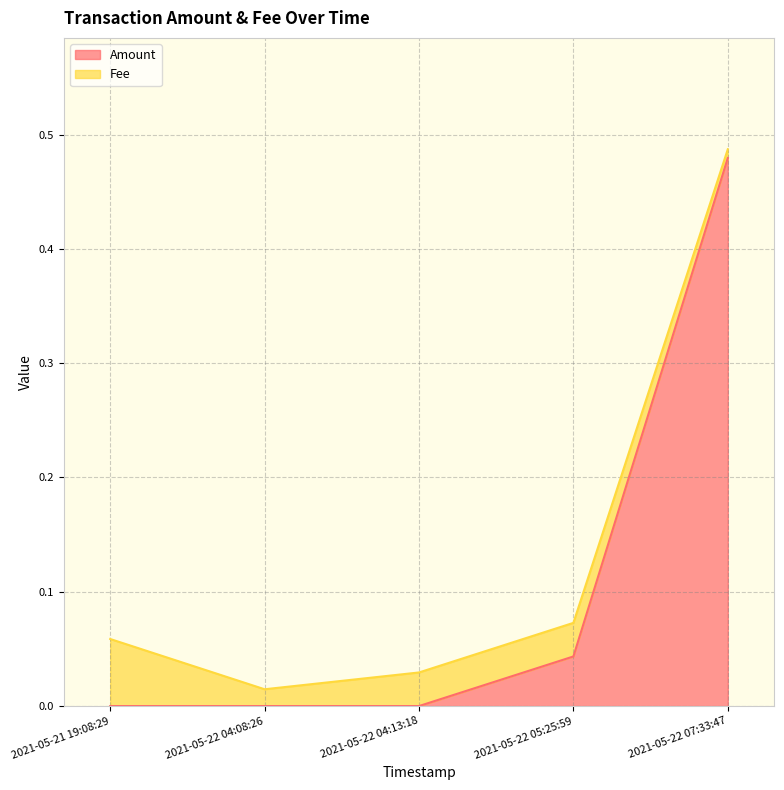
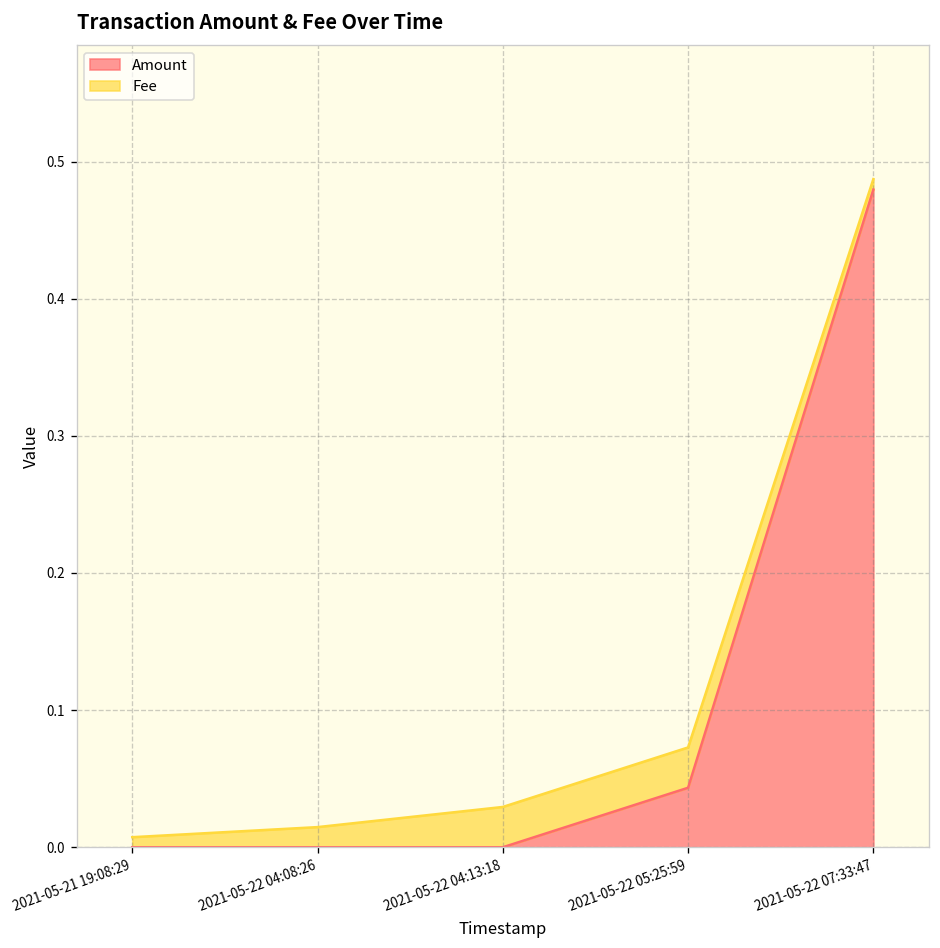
  {
    "Amount": {
      "2021-05-21 19:08:29": 0.000,
      "2021-05-22 04:08:26": 0.000,
      "2021-05-22 04:13:18": 0.000,
      "2021-05-22 05:25:59": 0.043,
      "2021-05-22 07:33:47": 0.480
    },
    "Fee": {
-     "2021-05-21 19:08:29": 0.059,
+     "2021-05-21 19:08:29": 0.007,
      "2021-05-22 04:08:26": 0.015,
      "2021-05-22 04:13:18": 0.029,
      "2021-05-22 05:25:59": 0.029,
      "2021-05-22 07:33:47": 0.008
    }
  }
